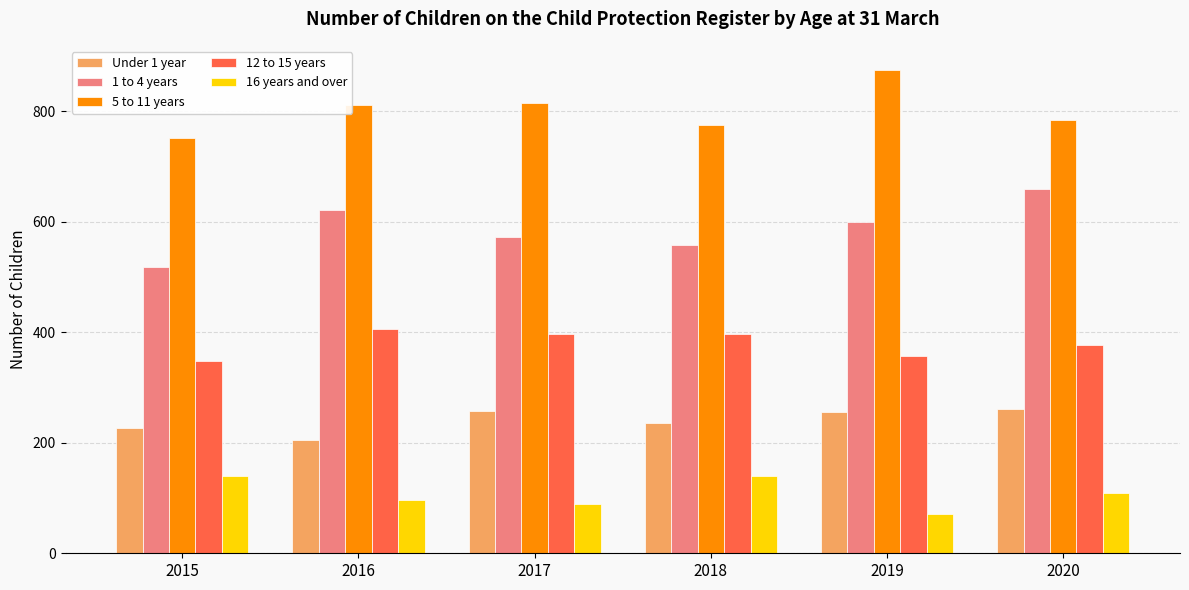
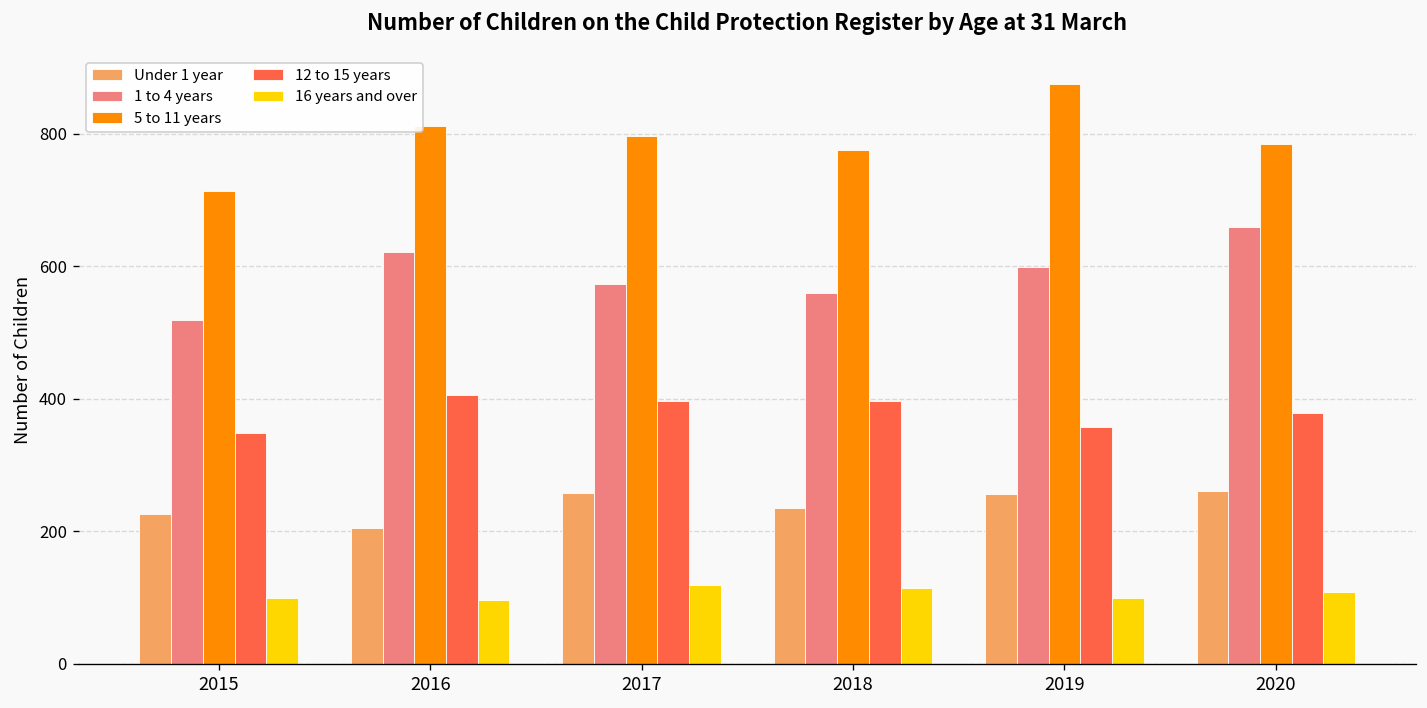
  {
    "5 to 11 years": {
-     "2015": 750,
+     "2015": 710,
      "2016": 810,
-     "2017": 820,
+     "2017": 800,
      "2018": 780,
      "2019": 880,
      "2020": 790
    },
    "12 to 15 years": {
      "2015": 350,
      "2016": 410,
      "2017": 400,
      "2018": 400,
      "2019": 360,
      "2020": 380
    },
    "16 years and over": {
-     "2015": 140,
+     "2015": 100,
      "2016": 100,
-     "2017": 90,
-     "2018": 140,
-     "2019": 70,
+     "2017": 120,
+     "2018": 120,
+     "2019": 100,
      "2020": 110
    }
  }
